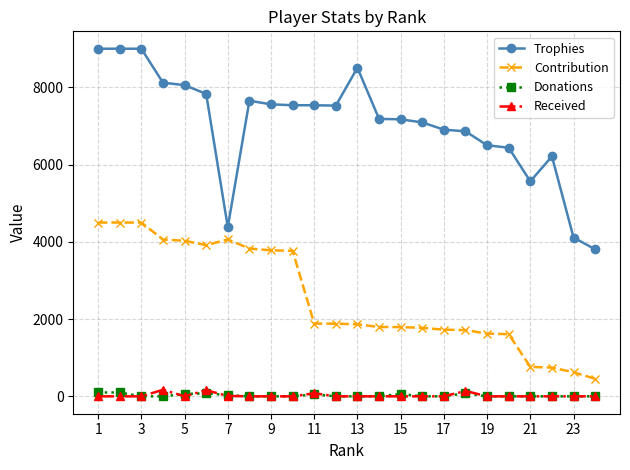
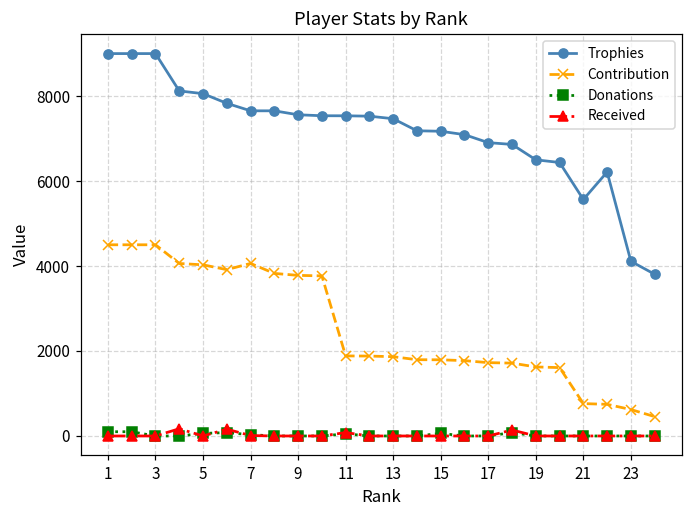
  {
    "Trophies": {
      "1": 9000,
      "3": 9000,
      "5": 8100,
-     "7": 4400,
+     "7": 7700,
      "9": 7600,
      "11": 7500,
-     "13": 8500,
+     "13": 7500,
      "15": 7200,
      "17": 6900,
      "19": 6500,
      "21": 5600,
      "23": 4100
    },
    "Contribution": {
      "1": 4500,
      "3": 4500,
      "5": 4000,
      "7": 4100,
      "9": 3800,
      "11": 1900,
      "13": 1900,
      "15": 1800,
      "17": 1700,
      "19": 1600,
      "21": 800,
      "23": 600
    },
    "Donations": {
      "1": 100
    },
    "Received": {
      "1": 0
    }
  }
